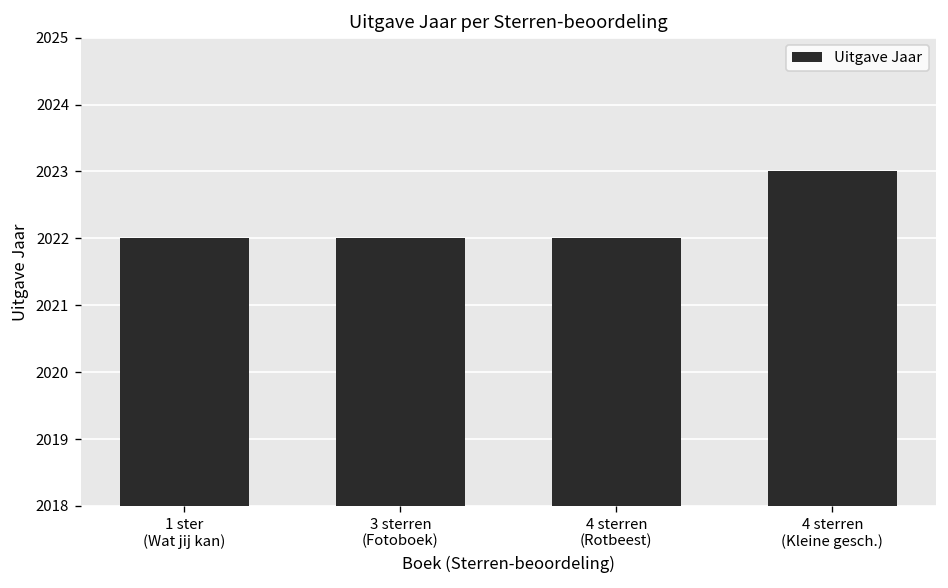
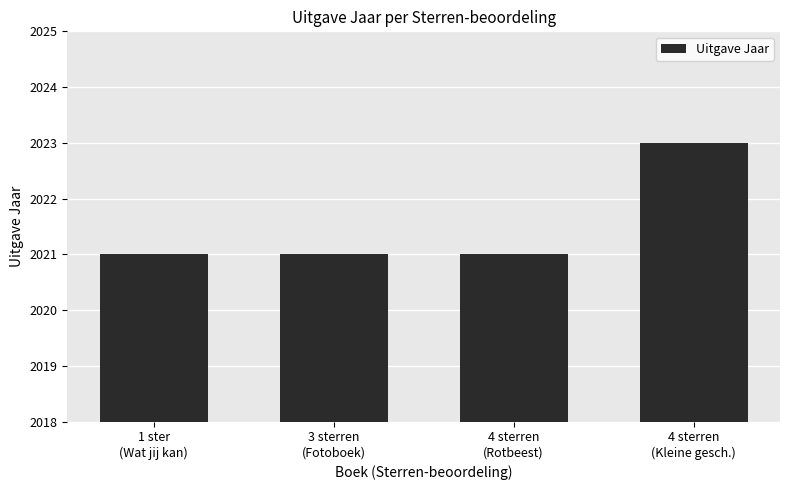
  {
-   "1 ster (Wat jij kan)": 2022,
-   "3 sterren (Fotoboek)": 2022,
-   "4 sterren (Rotbeest)": 2022,
+   "1 ster (Wat jij kan)": 2021,
+   "3 sterren (Fotoboek)": 2021,
+   "4 sterren (Rotbeest)": 2021,
    "4 sterren (Kleine gesch.)": 2023
  }
